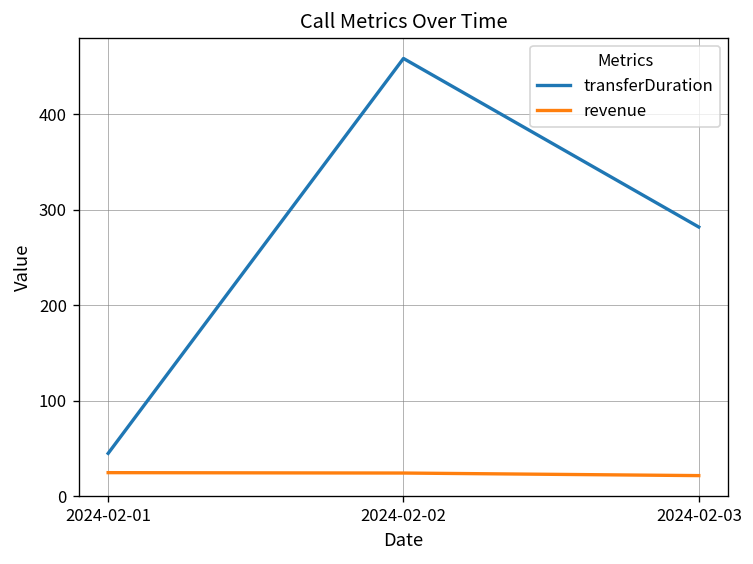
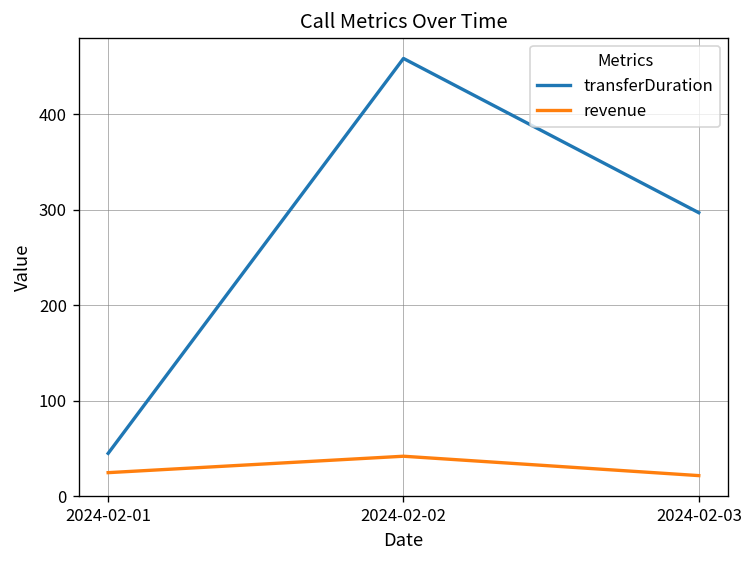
  {
    "transferDuration": {
      "2024-02-01": 50,
      "2024-02-02": 460,
-     "2024-02-03": 280
+     "2024-02-03": 300
    },
    "revenue": {
      "2024-02-01": 20,
-     "2024-02-02": 20,
+     "2024-02-02": 40,
      "2024-02-03": 20
    }
  }
